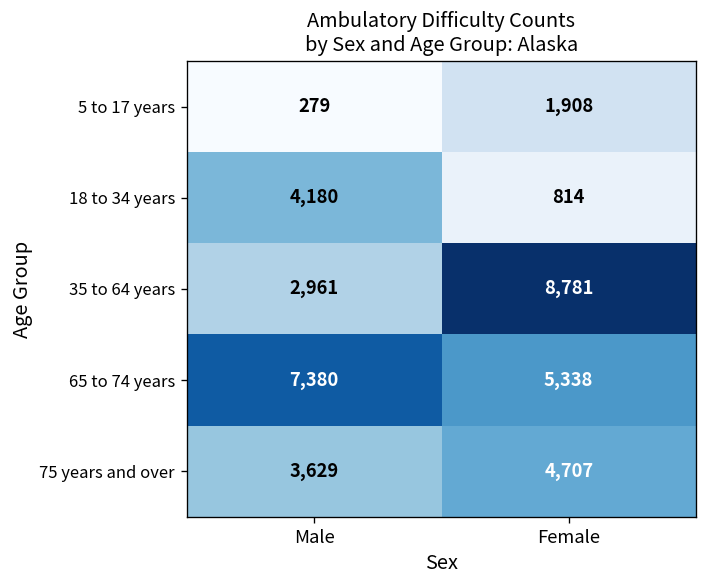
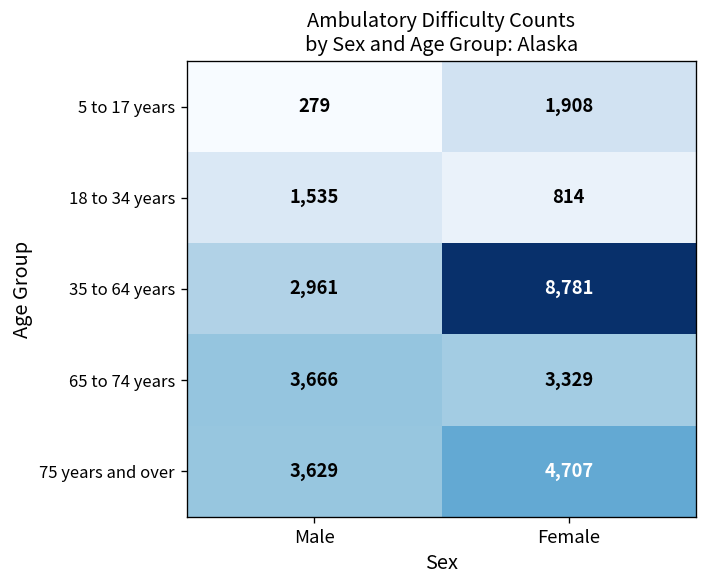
  {
    "5 to 17 years": {
      "Male": "279",
      "Female": "1,908"
    },
    "18 to 34 years": {
-     "Male": "4,180",
+     "Male": "1,535",
      "Female": "814"
    },
    "35 to 64 years": {
      "Male": "2,961",
      "Female": "8,781"
    },
    "65 to 74 years": {
-     "Male": "7,380",
-     "Female": "5,338"
+     "Male": "3,666",
+     "Female": "3,329"
    },
    "75 years and over": {
      "Male": "3,629",
      "Female": "4,707"
    }
  }
